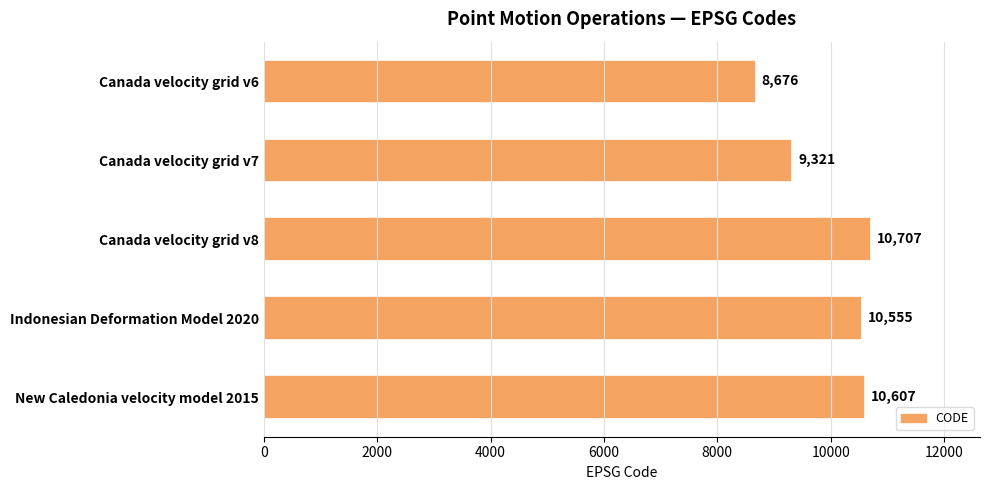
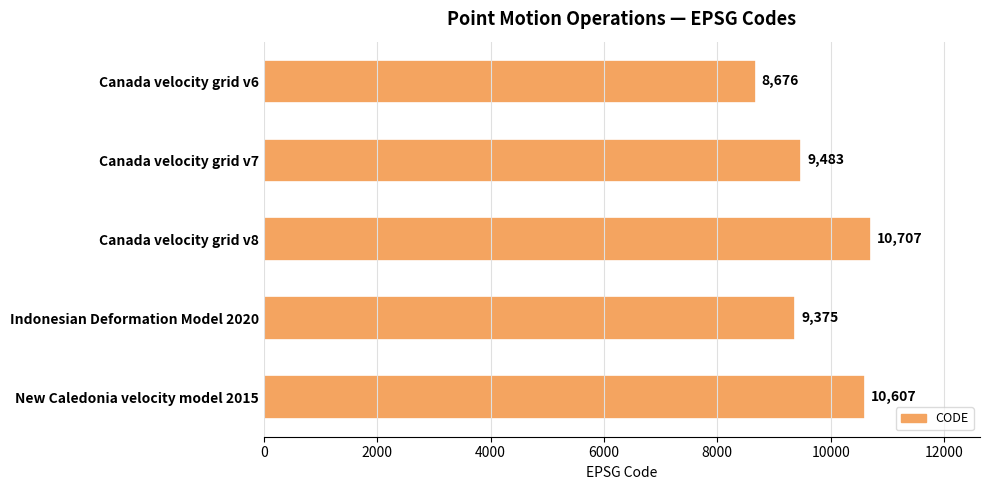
  {
    "Canada velocity grid v6": "8,676",
-   "Canada velocity grid v7": "9,321",
+   "Canada velocity grid v7": "9,483",
    "Canada velocity grid v8": "10,707",
-   "Indonesian Deformation Model 2020": "10,555",
+   "Indonesian Deformation Model 2020": "9,375",
    "New Caledonia velocity model 2015": "10,607"
  }
